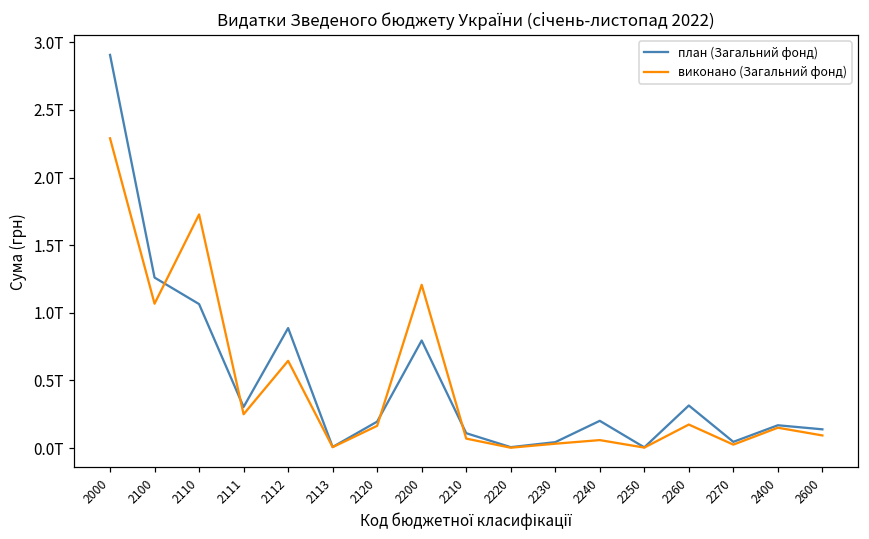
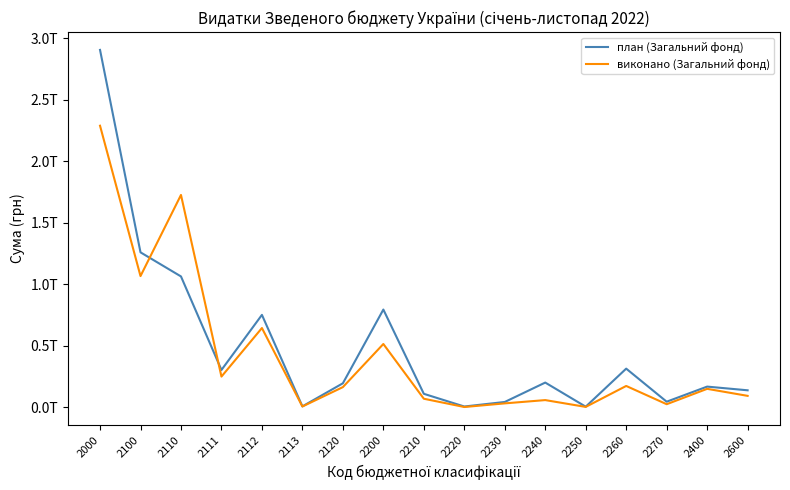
  {
    "план (Загальний фонд)": {
      "2000": "2.91T",
      "2100": "1.26T",
      "2110": "1.06T",
      "2111": "0.30T",
-     "2112": "0.89T",
+     "2112": "0.75T",
      "2120": "0.20T",
      "2200": "0.80T",
      "2210": "0.11T",
      "2240": "0.20T",
      "2260": "0.32T",
      "2600": "0.14T"
    },
    "виконано (Загальний фонд)": {
      "2000": "2.29T",
      "2100": "1.07T",
      "2110": "1.73T",
      "2111": "0.25T",
      "2112": "0.65T",
      "2120": "0.16T",
-     "2200": "1.21T",
+     "2200": "0.52T",
      "2210": "0.07T",
      "2240": "0.06T",
      "2260": "0.17T",
      "2600": "0.09T"
    }
  }
